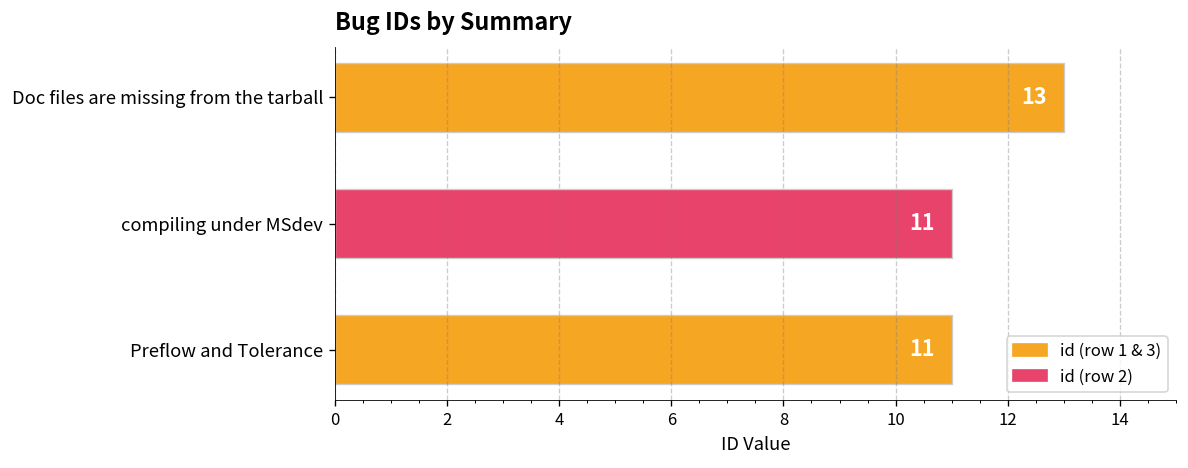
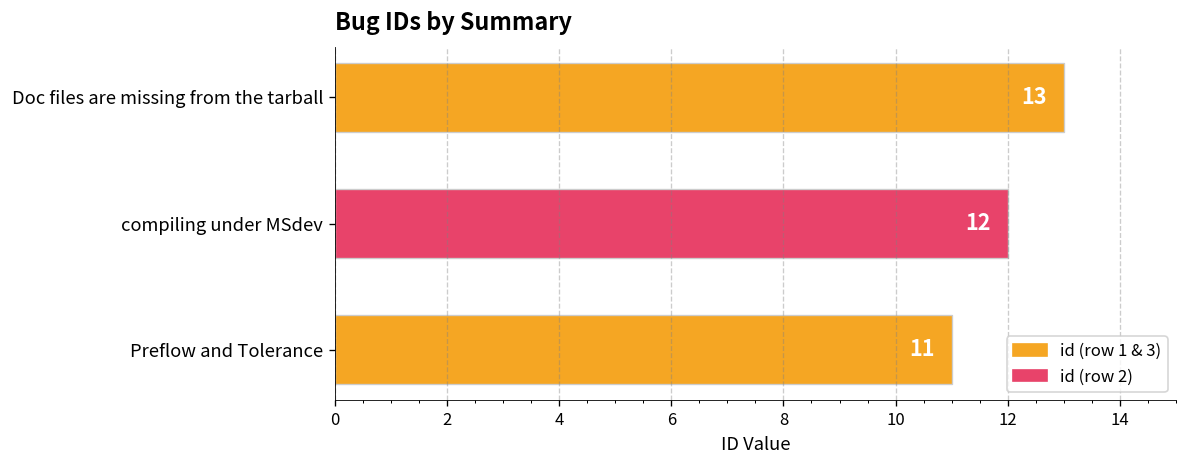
  {
    "Doc files are missing from the tarball": 13,
-   "compiling under MSdev": 11,
+   "compiling under MSdev": 12,
    "Preflow and Tolerance": 11
  }
